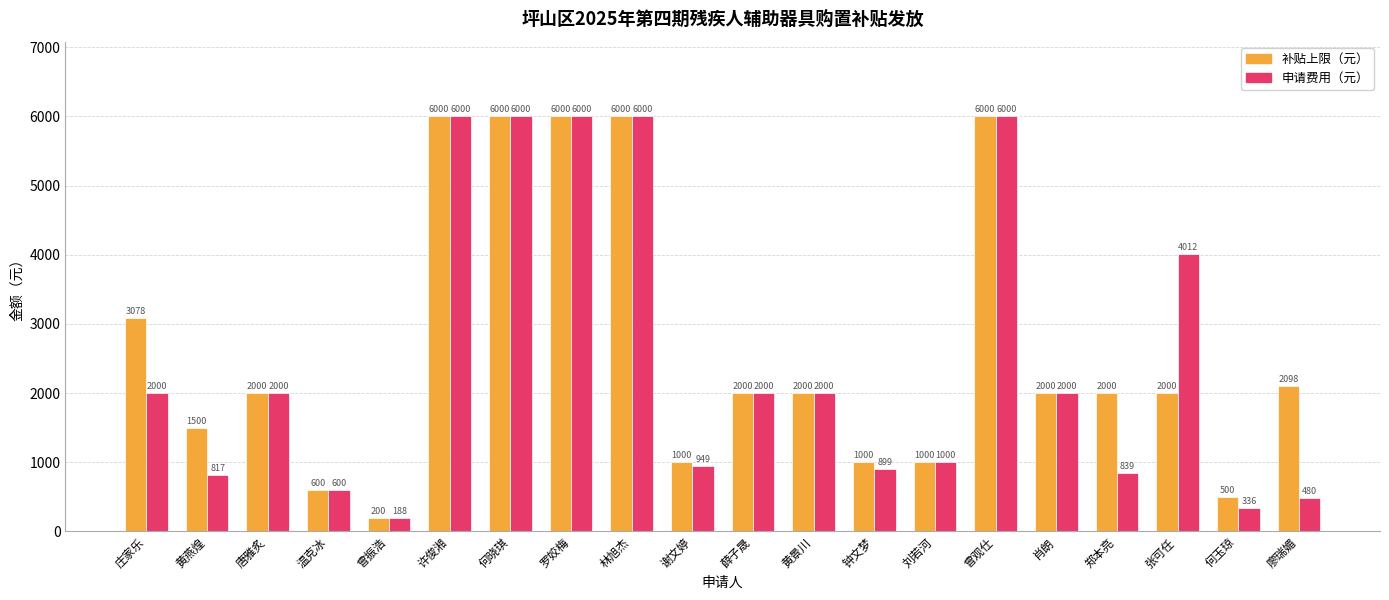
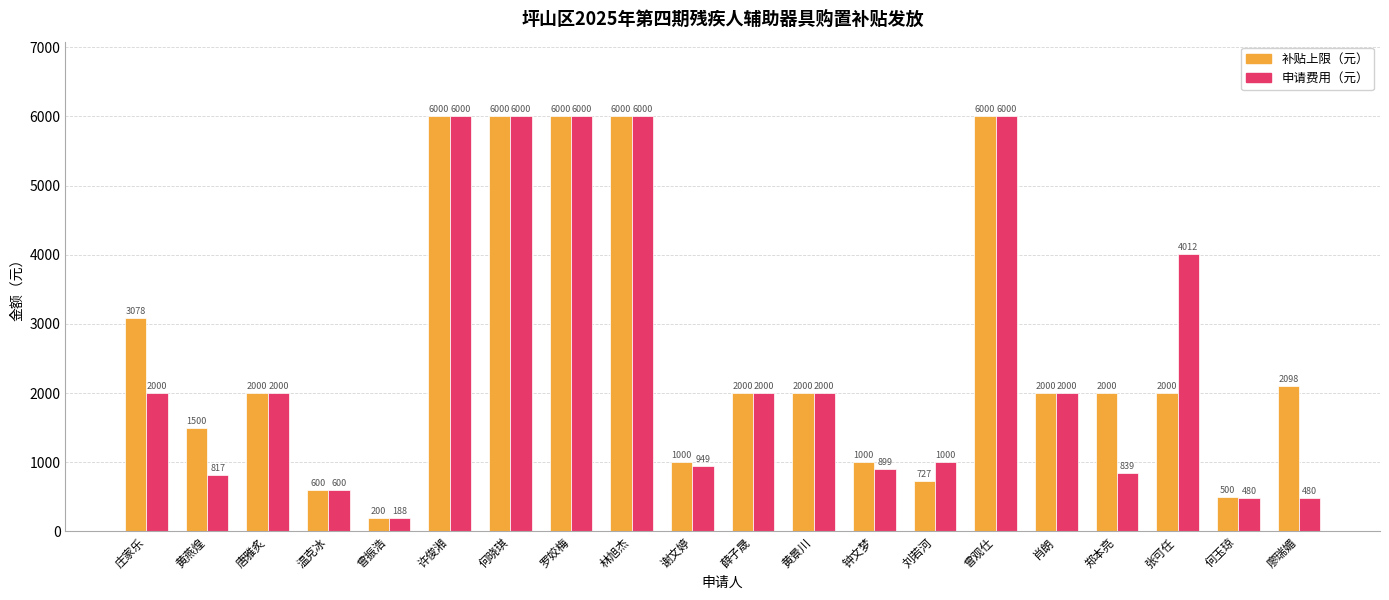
  {
    "补贴上限（元）": {
      "庄家乐": 3078,
      "黄燕煌": 1500,
      "唐雅炙": 2000,
      "温克冰": 600,
      "曾振浩": 200,
      "许俊湘": 6000,
      "何晓琪": 6000,
      "罗姣梅": 6000,
      "林旭杰": 6000,
      "谢文婷": 1000,
      "薛子晟": 2000,
      "黄景川": 2000,
      "钟文梦": 1000,
-     "刘若河": 1000,
+     "刘若河": 727,
      "曾观仕": 6000,
      "肖朗": 2000,
      "郑本亮": 2000,
      "张可任": 2000,
      "何玉琼": 500,
      "廖瑞媚": 2098
    },
    "申请费用（元）": {
      "庄家乐": 2000,
      "黄燕煌": 817,
      "唐雅炙": 2000,
      "温克冰": 600,
      "曾振浩": 188,
      "许俊湘": 6000,
      "何晓琪": 6000,
      "罗姣梅": 6000,
      "林旭杰": 6000,
      "谢文婷": 949,
      "薛子晟": 2000,
      "黄景川": 2000,
      "钟文梦": 899,
      "刘若河": 1000,
      "曾观仕": 6000,
      "肖朗": 2000,
      "郑本亮": 839,
      "张可任": 4012,
-     "何玉琼": 336,
+     "何玉琼": 480,
      "廖瑞媚": 480
    }
  }
